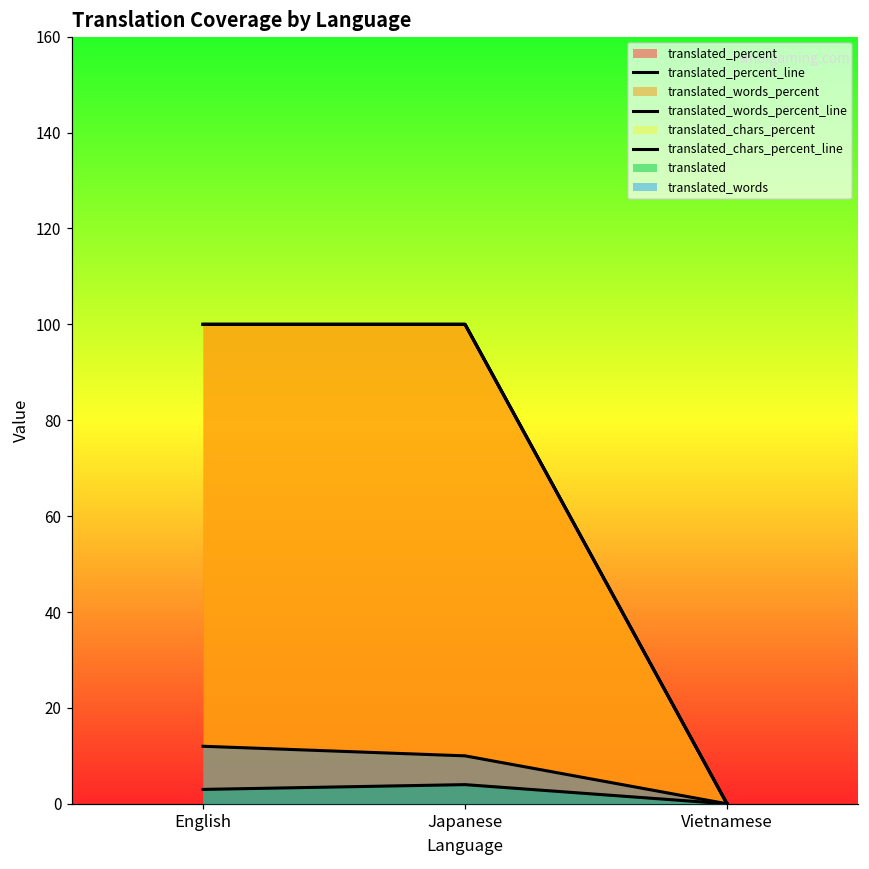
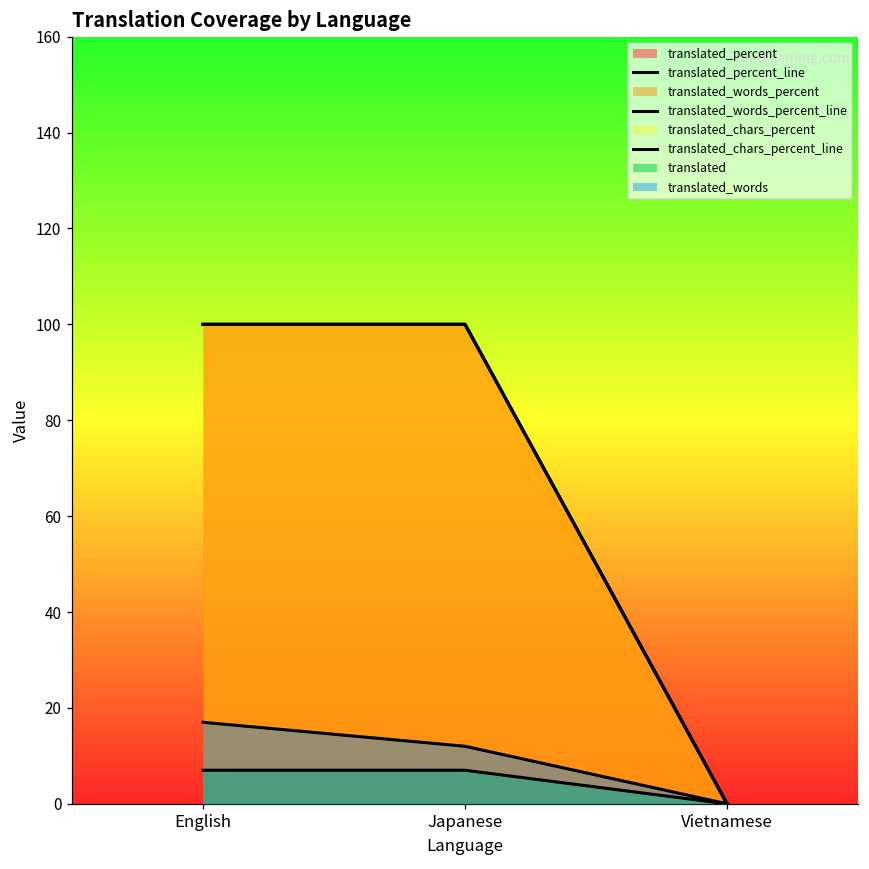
  {
    "translated_chars_percent": {
      "English": 100,
      "Japanese": 100
    },
    "translated": {
-     "English": 3,
-     "Japanese": 4
+     "English": 7,
+     "Japanese": 7
    },
    "translated_words": {
-     "English": 12,
-     "Japanese": 10
+     "English": 17,
+     "Japanese": 12
    }
  }
